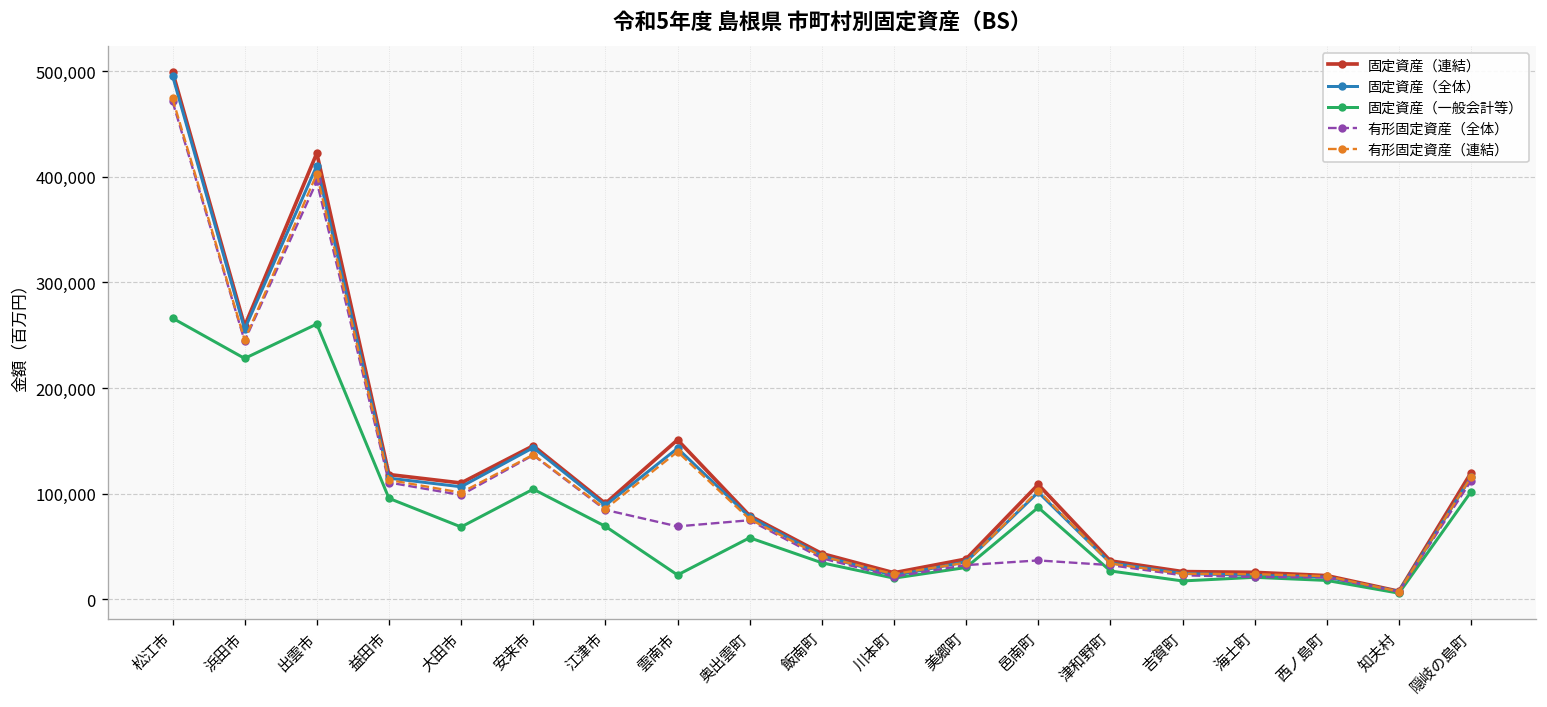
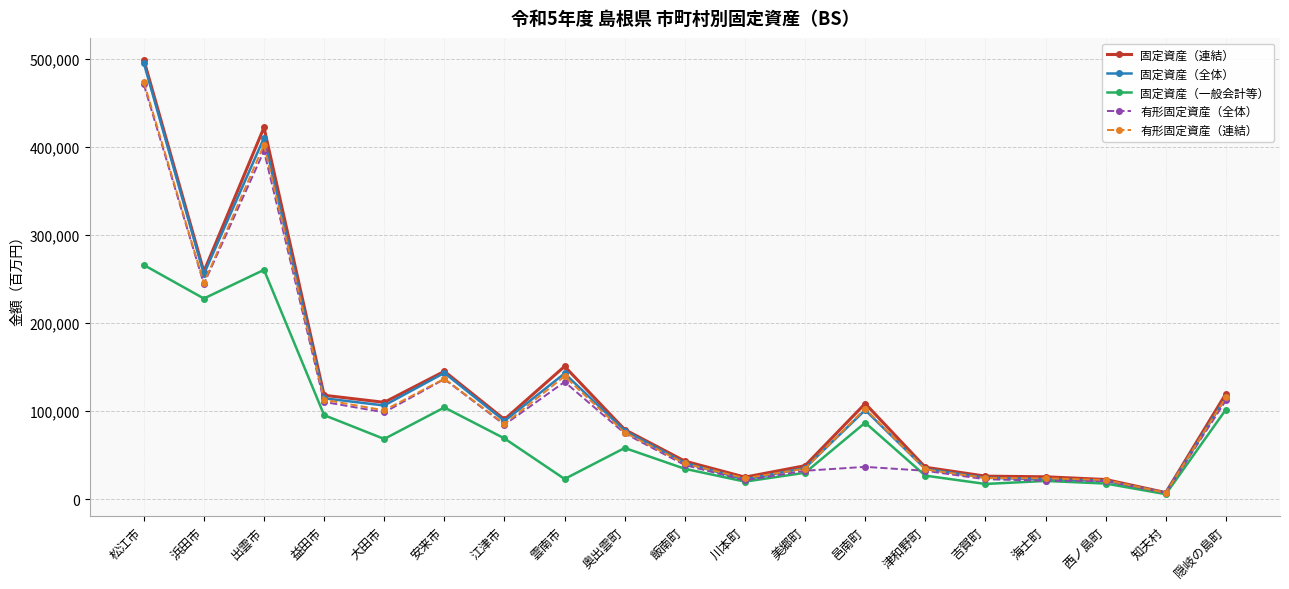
  {
    "固定資産（連結）": {
      "松江市": "500,000",
      "浜田市": "260,000",
      "出雲市": "420,000",
      "益田市": "120,000",
      "大田市": "110,000",
      "雲南市": "150,000",
      "邑南町": "110,000",
      "隠岐の島町": "120,000"
    },
    "固定資産（全体）": {
      "松江市": "500,000",
      "浜田市": "260,000",
      "出雲市": "410,000",
      "大田市": "110,000",
      "雲南市": "140,000"
    },
    "固定資産（一般会計等）": {
      "松江市": "270,000",
      "浜田市": "230,000",
      "出雲市": "260,000",
      "益田市": "100,000",
      "大田市": "70,000",
      "安来市": "100,000",
      "江津市": "70,000",
      "雲南市": "20,000",
      "奥出雲町": "60,000",
      "飯南町": "30,000",
      "邑南町": "90,000",
      "津和野町": "30,000",
      "吉賀町": "20,000",
      "隠岐の島町": "100,000"
    },
    "有形固定資産（全体）": {
      "出雲市": "400,000",
-     "雲南市": "70,000",
+     "雲南市": "130,000",
      "邑南町": "40,000",
      "隠岐の島町": "110,000"
    },
    "有形固定資産（連結）": {
      "出雲市": "400,000",
      "雲南市": "140,000"
    }
  }
